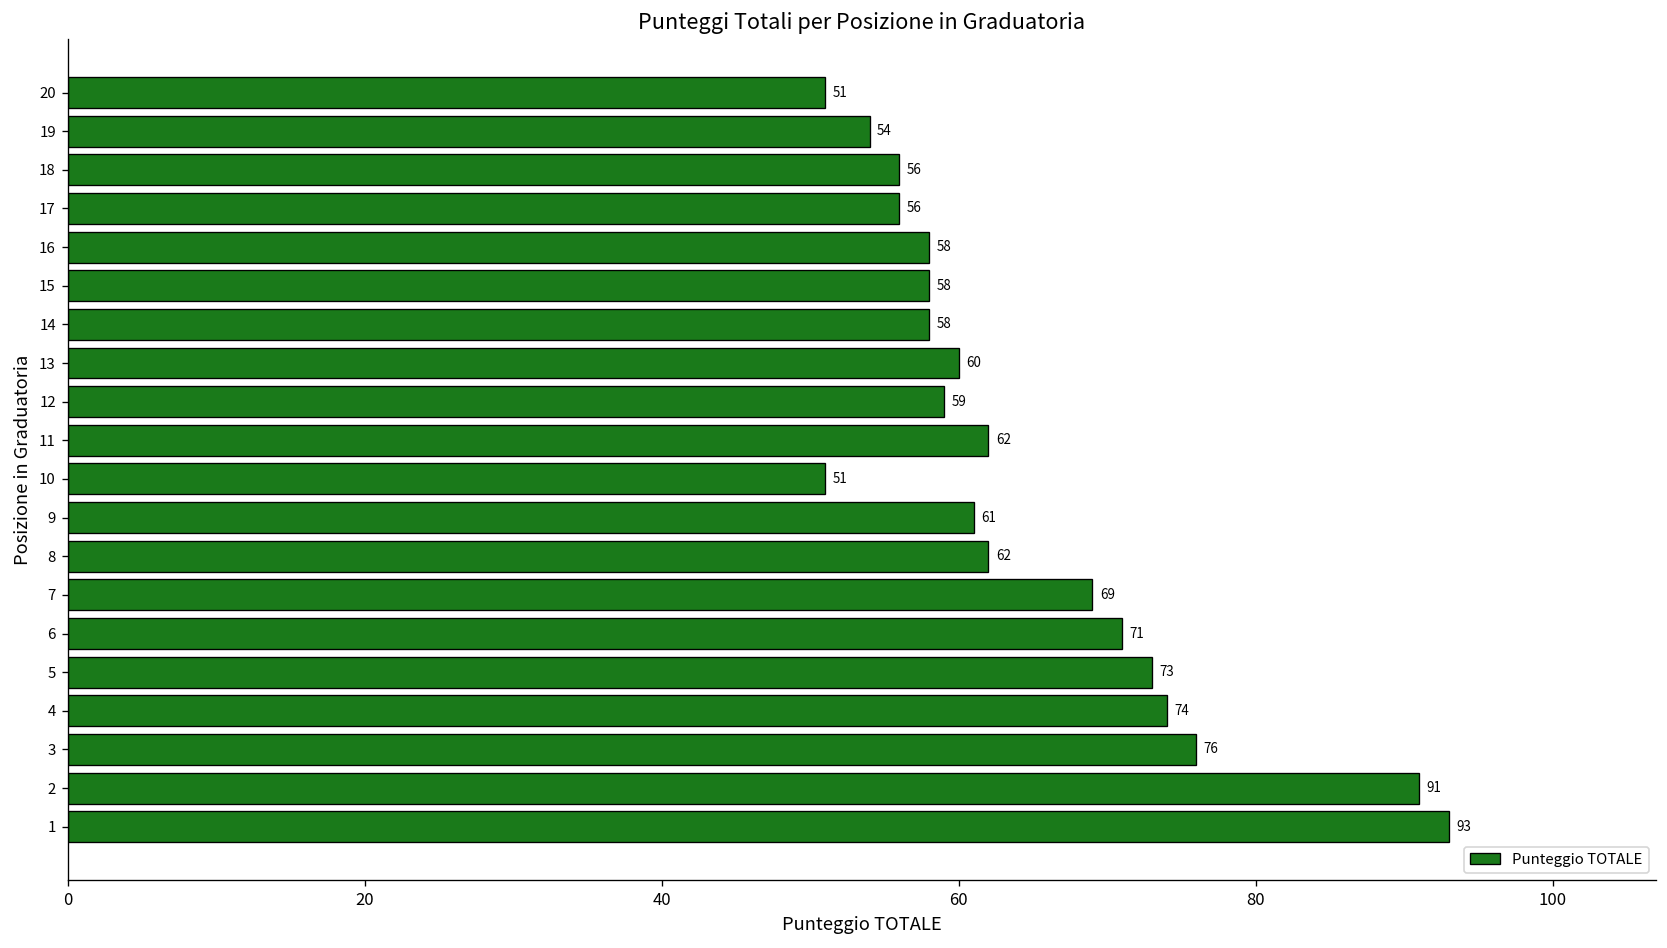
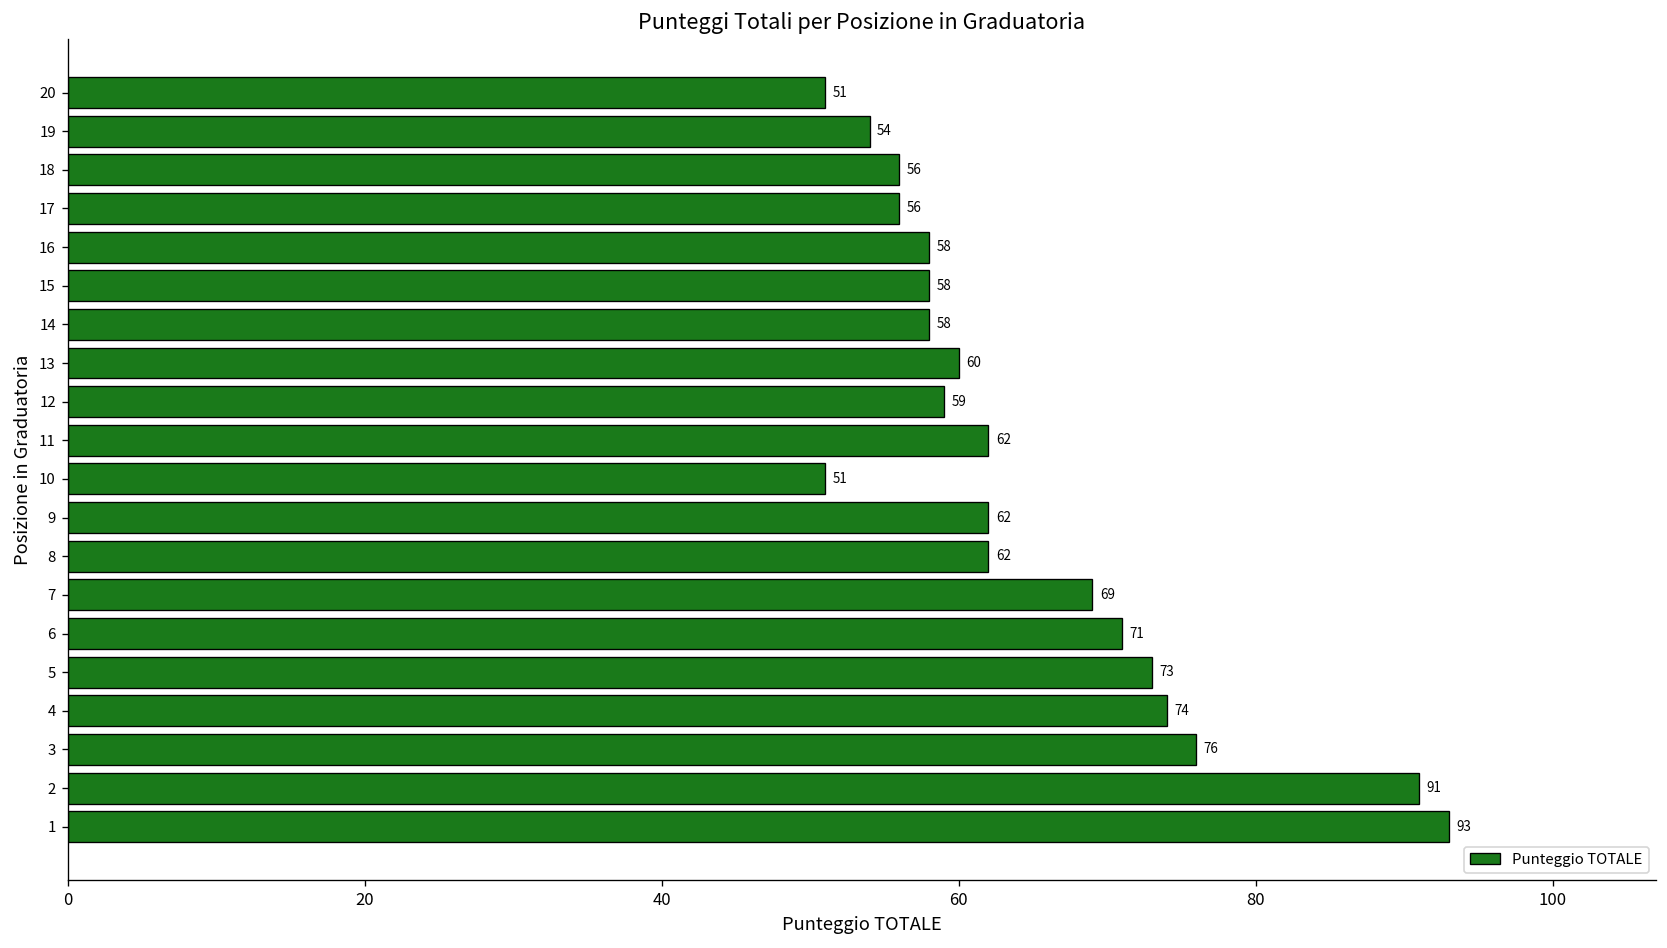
  {
    "20": 51,
    "19": 54,
    "18": 56,
    "17": 56,
    "16": 58,
    "15": 58,
    "14": 58,
    "13": 60,
    "12": 59,
    "11": 62,
    "10": 51,
-   "9": 61,
+   "9": 62,
    "8": 62,
    "7": 69,
    "6": 71,
    "5": 73,
    "4": 74,
    "3": 76,
    "2": 91,
    "1": 93
  }
